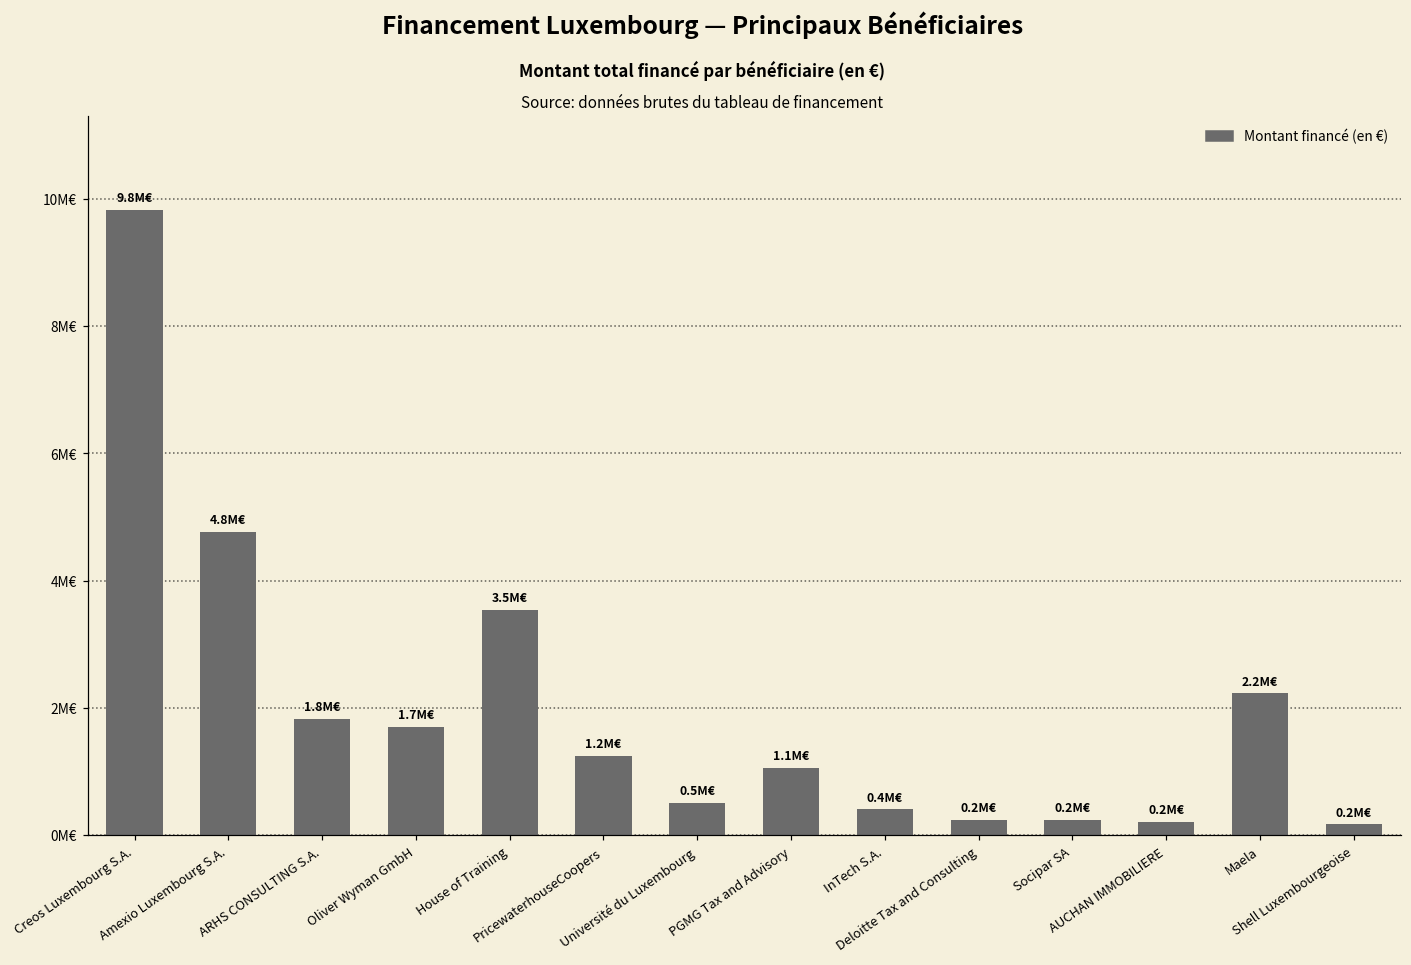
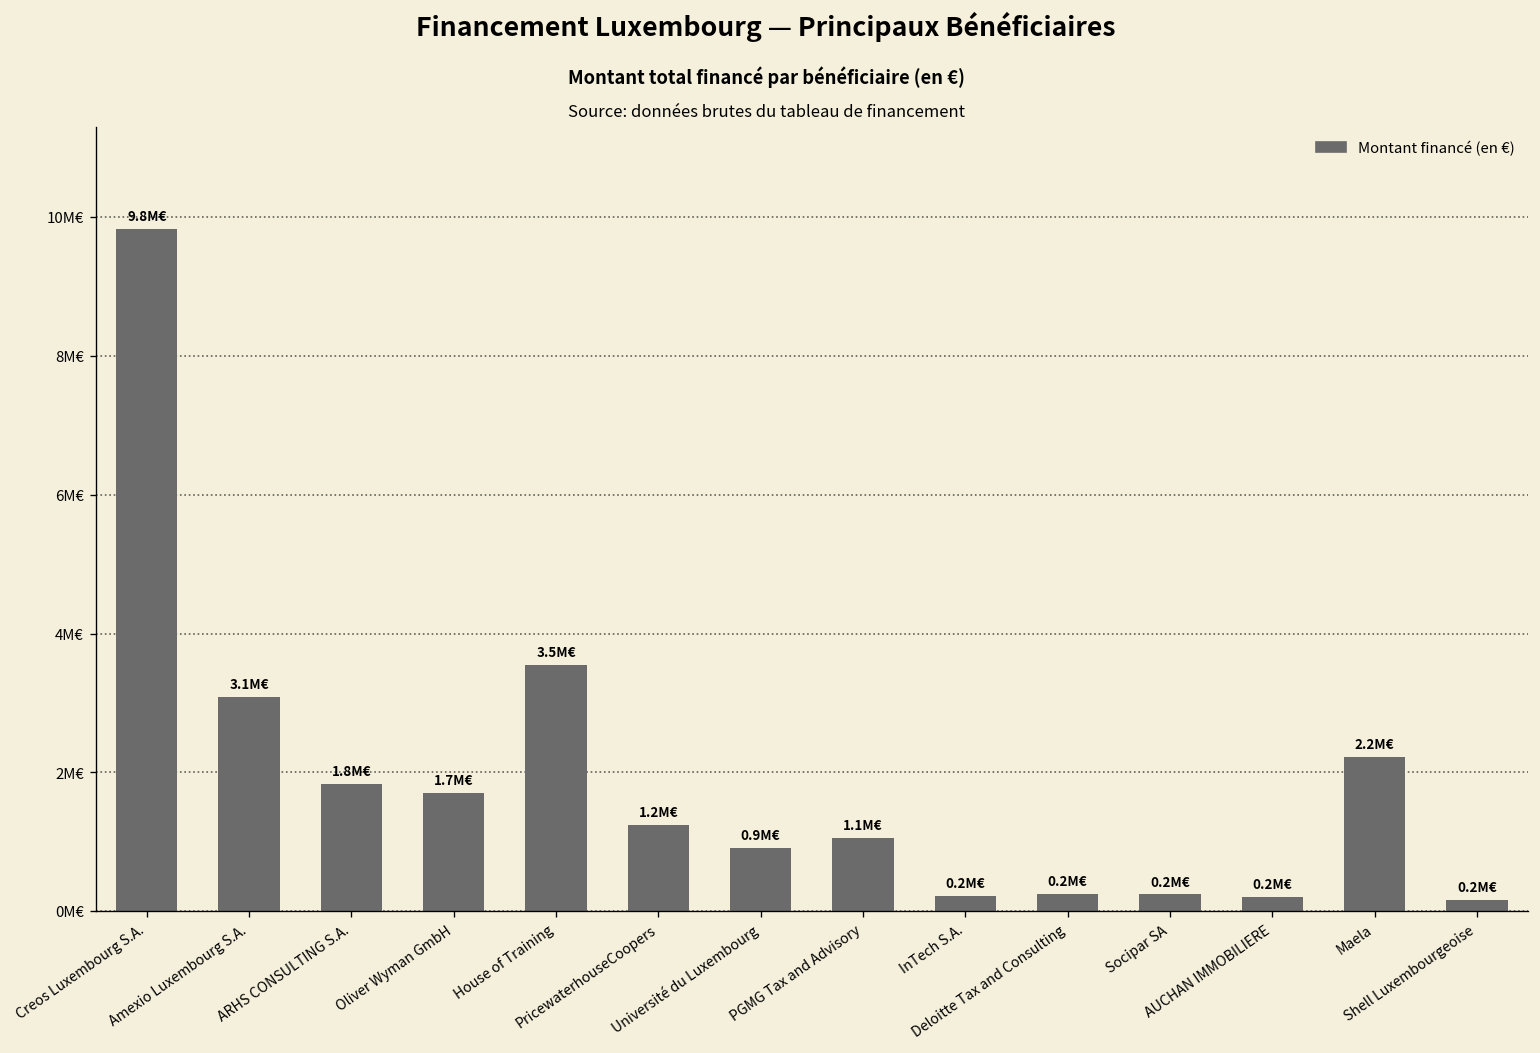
  {
    "Creos Luxembourg S.A.": "9.8M€",
-   "Amexio Luxembourg S.A.": "4.8M€",
+   "Amexio Luxembourg S.A.": "3.1M€",
    "ARHS CONSULTING S.A.": "1.8M€",
    "Oliver Wyman GmbH": "1.7M€",
    "House of Training": "3.5M€",
    "PricewaterhouseCoopers": "1.2M€",
-   "Université du Luxembourg": "0.5M€",
+   "Université du Luxembourg": "0.9M€",
    "PGMG Tax and Advisory": "1.1M€",
-   "InTech S.A.": "0.4M€",
+   "InTech S.A.": "0.2M€",
    "Deloitte Tax and Consulting": "0.2M€",
    "Socipar SA": "0.2M€",
    "AUCHAN IMMOBILIERE": "0.2M€",
    "Maela": "2.2M€",
    "Shell Luxembourgeoise": "0.2M€"
  }
